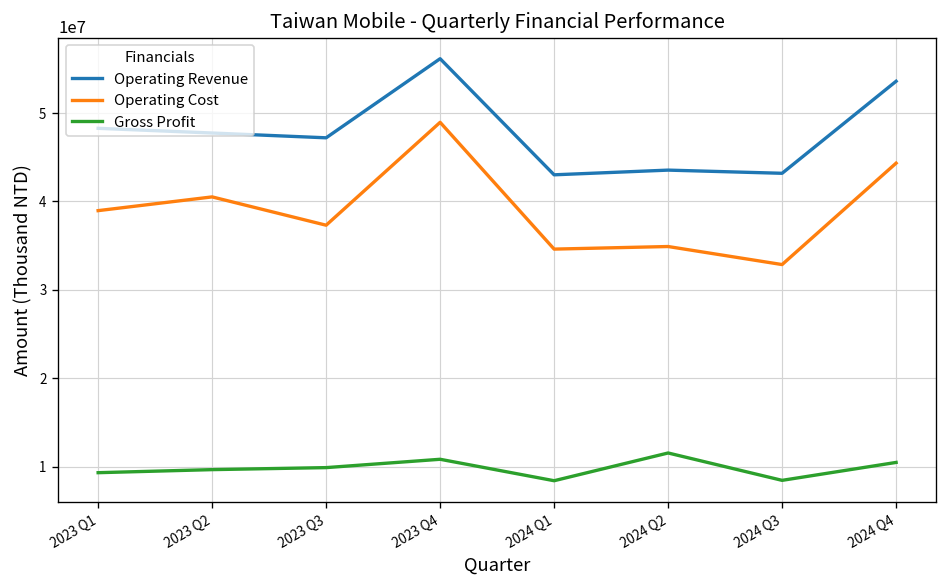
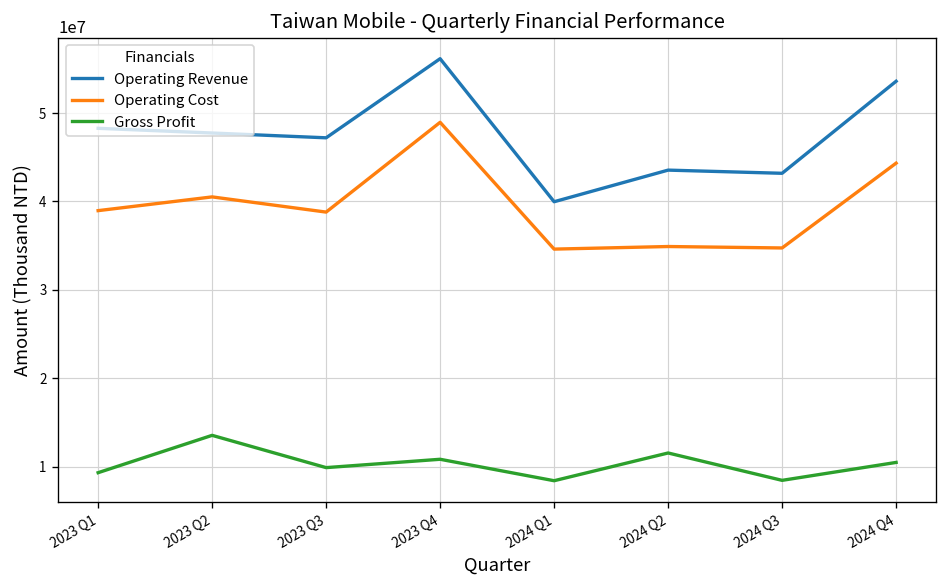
  {
    "Operating Revenue": {
      "2023 Q3": 47000000,
      "2023 Q4": 56000000,
-     "2024 Q1": 43000000,
+     "2024 Q1": 40000000,
      "2024 Q2": 44000000,
      "2024 Q3": 43000000,
      "2024 Q4": 54000000
    },
    "Operating Cost": {
      "2023 Q1": 39000000,
      "2023 Q2": 41000000,
-     "2023 Q3": 37000000,
+     "2023 Q3": 39000000,
      "2023 Q4": 49000000,
      "2024 Q1": 35000000,
      "2024 Q2": 35000000,
-     "2024 Q3": 33000000,
+     "2024 Q3": 35000000,
      "2024 Q4": 44000000
    },
    "Gross Profit": {
      "2023 Q1": 9000000,
-     "2023 Q2": 10000000,
+     "2023 Q2": 14000000,
      "2023 Q3": 10000000,
      "2023 Q4": 11000000,
      "2024 Q1": 8000000,
      "2024 Q2": 12000000,
      "2024 Q3": 8000000,
      "2024 Q4": 10000000
    }
  }
